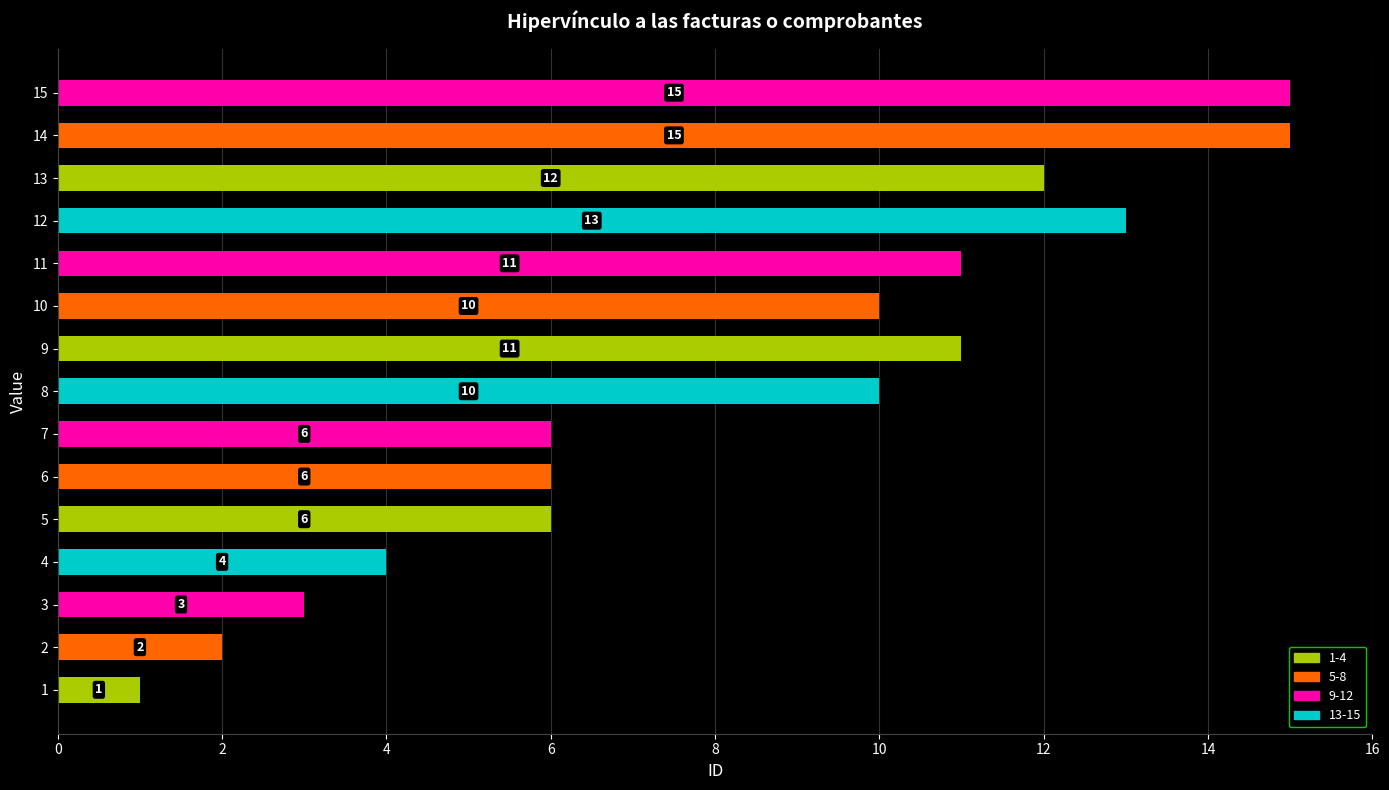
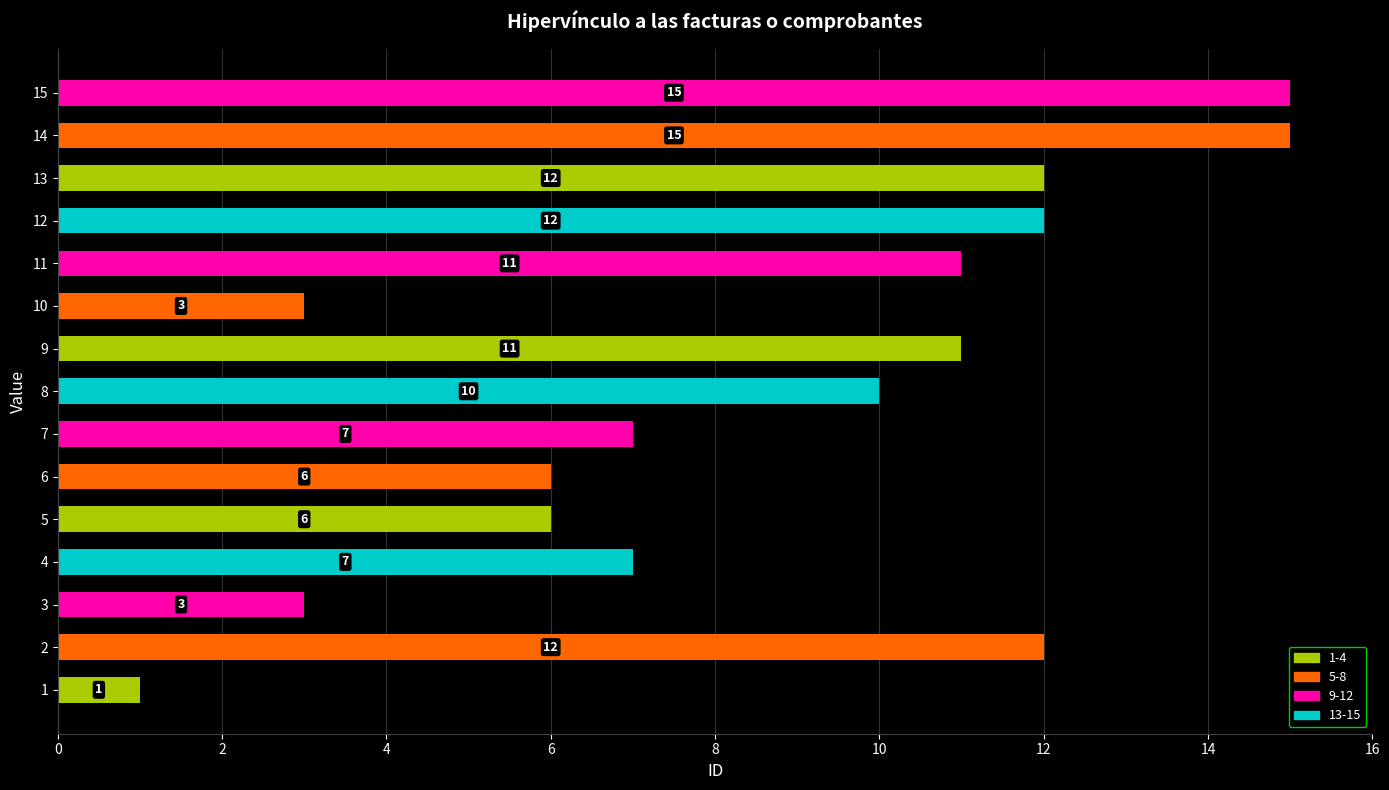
  {
-   "12": 13,
-   "10": 10,
-   "7": 6,
-   "4": 4,
-   "2": 2
+   "12": 12,
+   "10": 3,
+   "7": 7,
+   "4": 7,
+   "2": 12
  }
